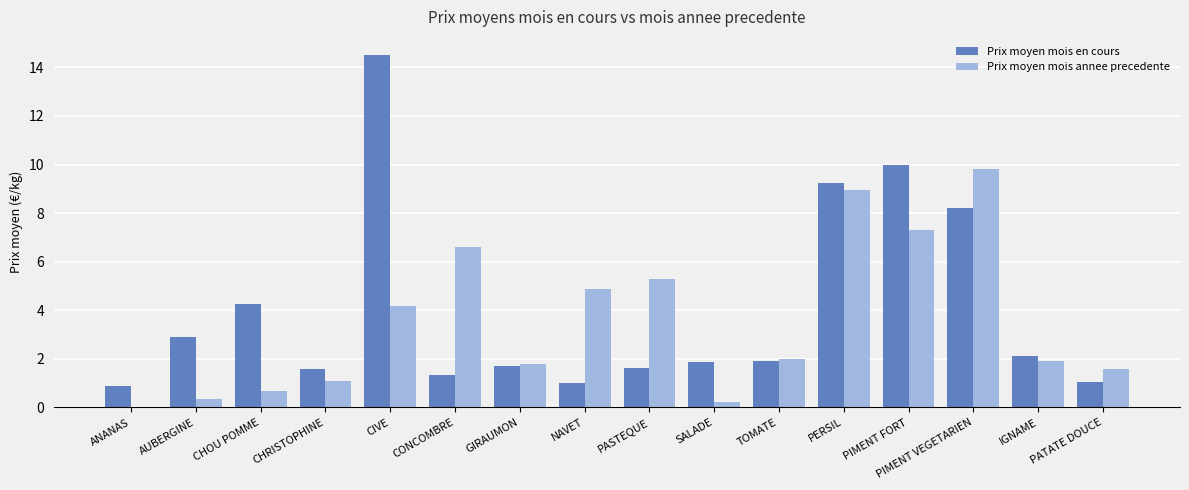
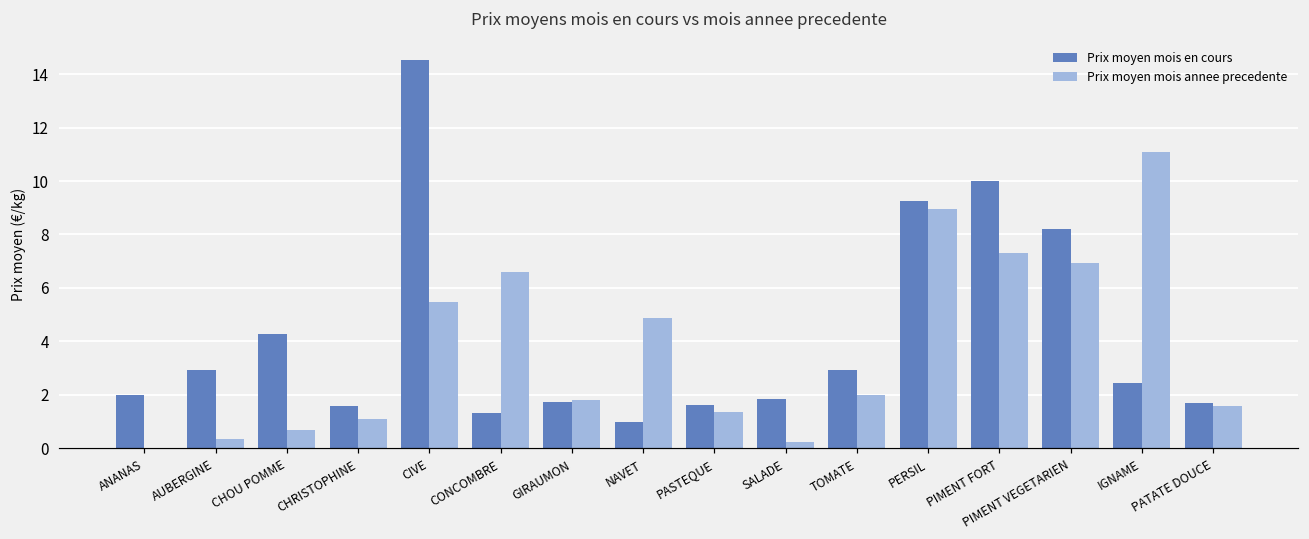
  {
    "Prix moyen mois en cours": {
-     "ANANAS": 0.9,
+     "ANANAS": 2.0,
      "AUBERGINE": 2.9,
      "CHOU POMME": 4.3,
      "CHRISTOPHINE": 1.6,
      "CIVE": 14.5,
      "CONCOMBRE": 1.3,
      "GIRAUMON": 1.7,
      "NAVET": 1.0,
      "PASTEQUE": 1.6,
      "SALADE": 1.9,
-     "TOMATE": 1.9,
+     "TOMATE": 2.9,
      "PERSIL": 9.3,
      "PIMENT FORT": 10.0,
      "PIMENT VEGETARIEN": 8.2,
-     "IGNAME": 2.1,
-     "PATATE DOUCE": 1.0
+     "IGNAME": 2.5,
+     "PATATE DOUCE": 1.7
    },
    "Prix moyen mois annee precedente": {
      "ANANAS": 0.0,
      "AUBERGINE": 0.4,
      "CHOU POMME": 0.7,
      "CHRISTOPHINE": 1.1,
-     "CIVE": 4.2,
+     "CIVE": 5.5,
      "CONCOMBRE": 6.6,
      "GIRAUMON": 1.8,
      "NAVET": 4.9,
-     "PASTEQUE": 5.3,
+     "PASTEQUE": 1.4,
      "SALADE": 0.2,
      "TOMATE": 2.0,
      "PERSIL": 9.0,
      "PIMENT FORT": 7.3,
-     "PIMENT VEGETARIEN": 9.8,
-     "IGNAME": 1.9,
+     "PIMENT VEGETARIEN": 6.9,
+     "IGNAME": 11.1,
      "PATATE DOUCE": 1.6
    }
  }
